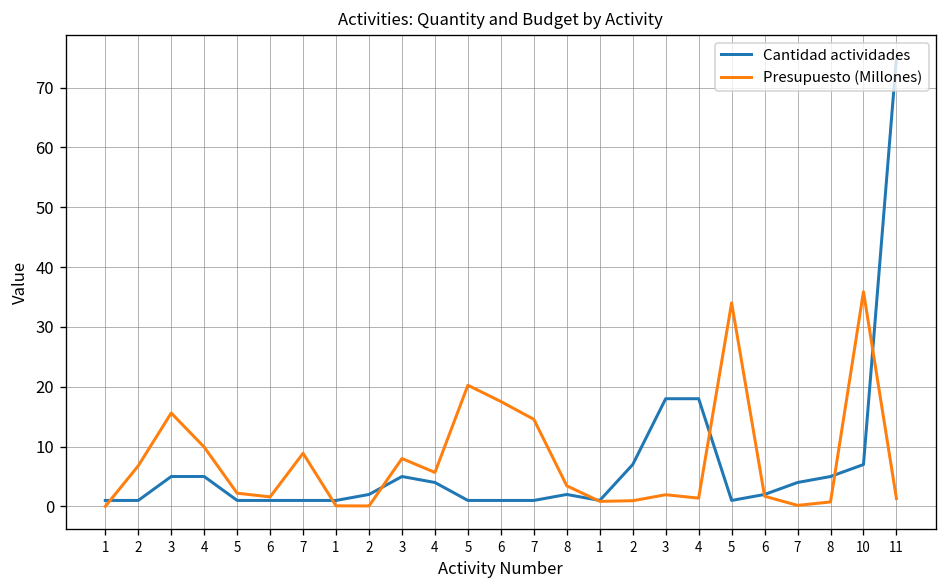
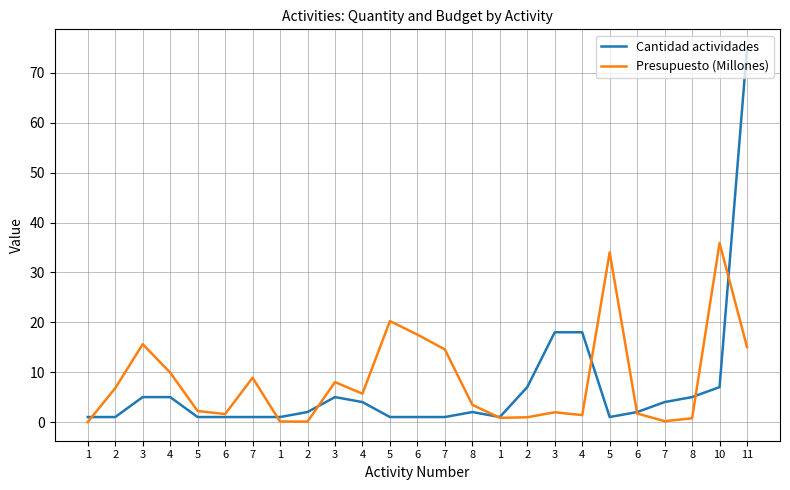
  {
    "Cantidad actividades": {
      "10": 7
    },
    "Presupuesto (Millones)": {
      "10": 36,
-     "11": 1
+     "11": 15
    }
  }
